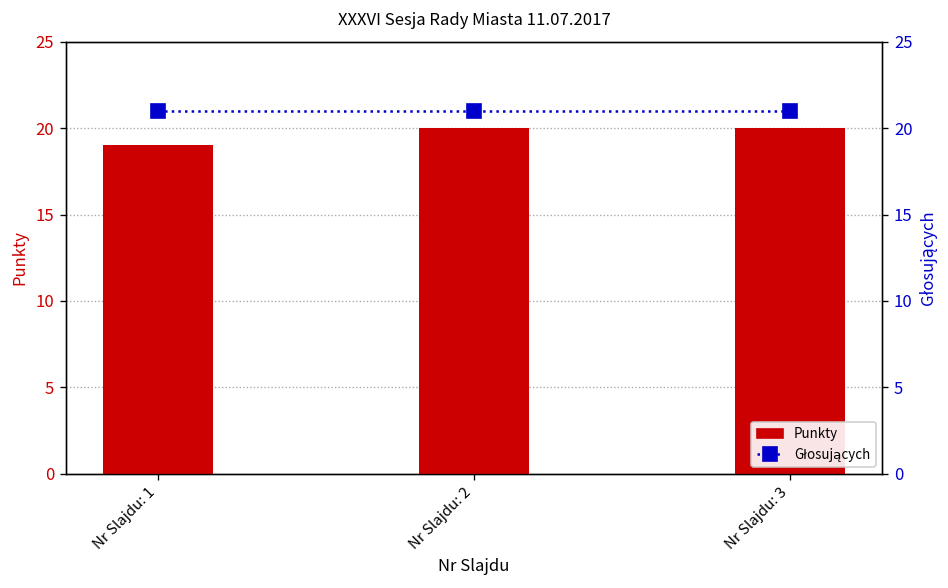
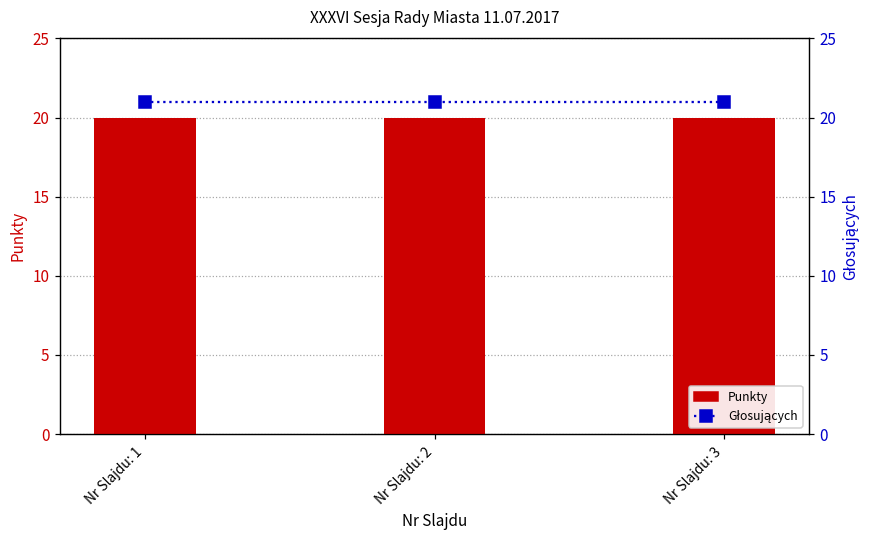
  {
    "Punkty": {
-     "Nr Slajdu: 1": 19,
+     "Nr Slajdu: 1": 20,
      "Nr Slajdu: 2": 20,
      "Nr Slajdu: 3": 20
    },
    "Głosujących": {
      "Nr Slajdu: 1": 21.0,
      "Nr Slajdu: 2": 21.0,
      "Nr Slajdu: 3": 21.0
    }
  }
